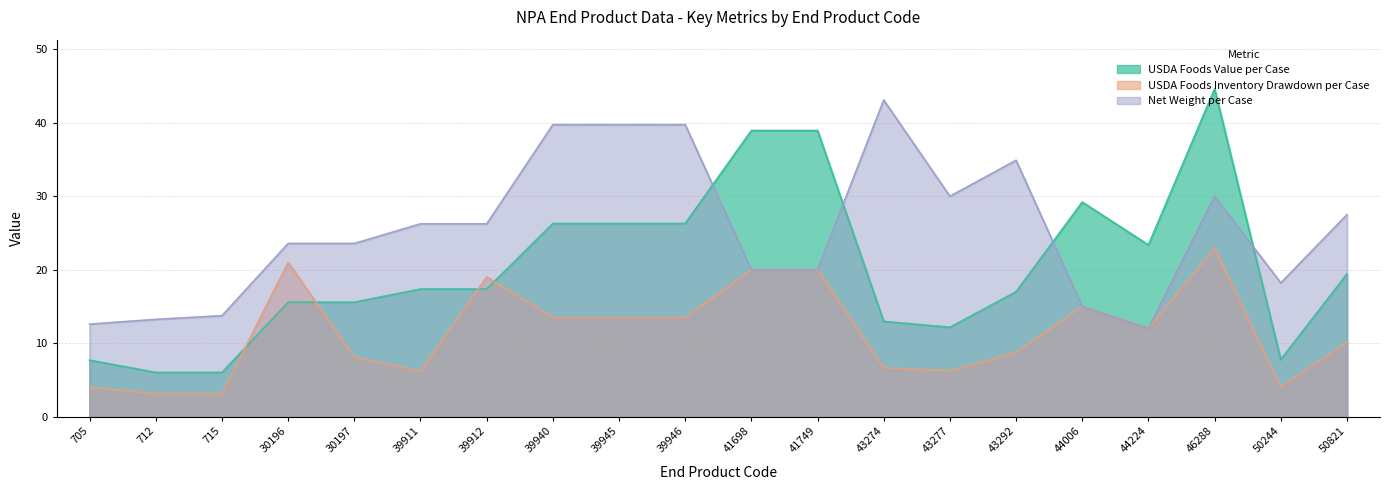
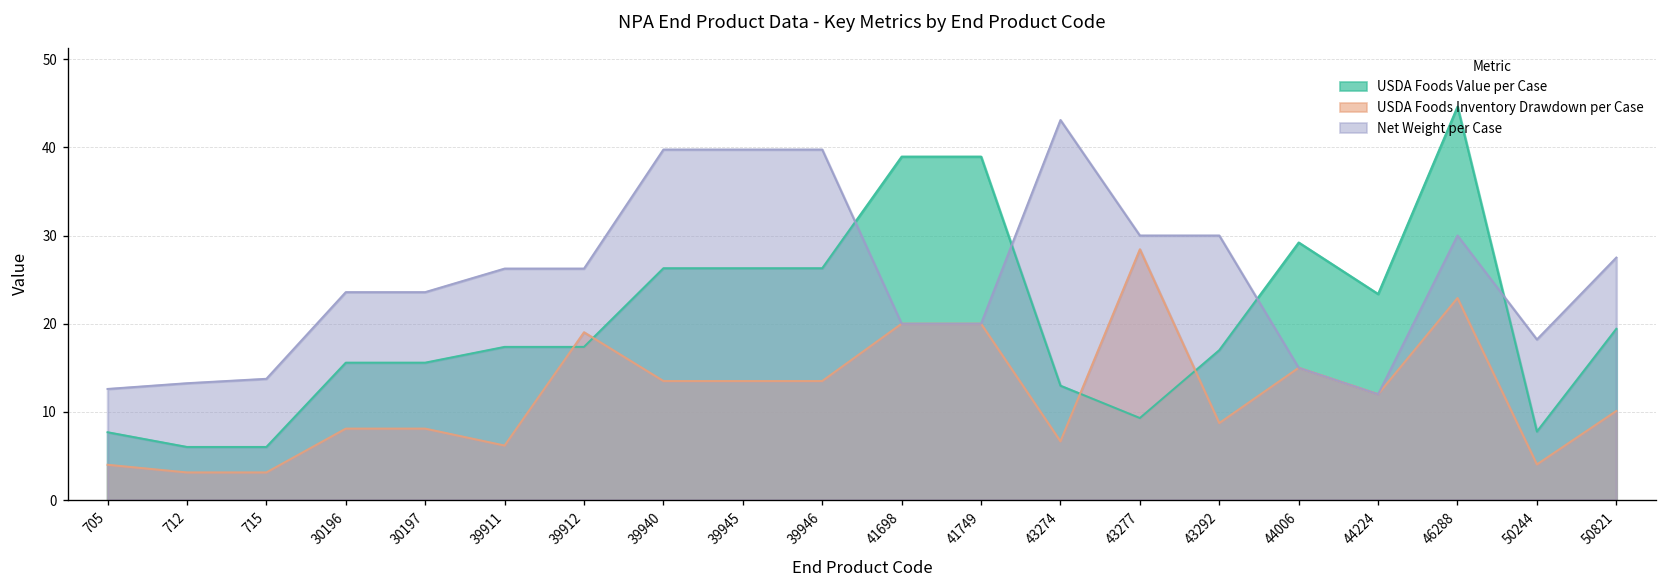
  {
    "USDA Foods Value per Case": {
      "705": 8,
      "712": 6,
      "715": 6,
      "30196": 16,
      "30197": 16,
      "39911": 17,
      "39912": 17,
      "39940": 26,
      "39945": 26,
      "39946": 26,
      "41698": 39,
      "41749": 39,
      "43274": 13,
-     "43277": 12,
+     "43277": 9,
      "43292": 17,
      "44006": 29,
      "44224": 23,
      "46288": 45,
      "50244": 8,
      "50821": 19
    },
    "USDA Foods Inventory Drawdown per Case": {
      "705": 4,
      "712": 3,
      "715": 3,
-     "30196": 21,
+     "30196": 8,
      "30197": 8,
      "39911": 6,
      "39912": 19,
      "39940": 14,
      "39945": 14,
      "39946": 14,
      "43274": 7,
-     "43277": 6,
+     "43277": 28,
      "43292": 9,
      "46288": 23,
      "50244": 4,
      "50821": 10
    },
    "Net Weight per Case": {
      "705": 13,
      "712": 13,
      "715": 14,
      "30196": 24,
      "30197": 24,
      "39911": 26,
      "39912": 26,
      "39940": 40,
      "39945": 40,
      "39946": 40,
      "43274": 43,
      "43277": 30,
-     "43292": 35,
+     "43292": 30,
      "46288": 30,
      "50244": 18,
      "50821": 28
    }
  }
